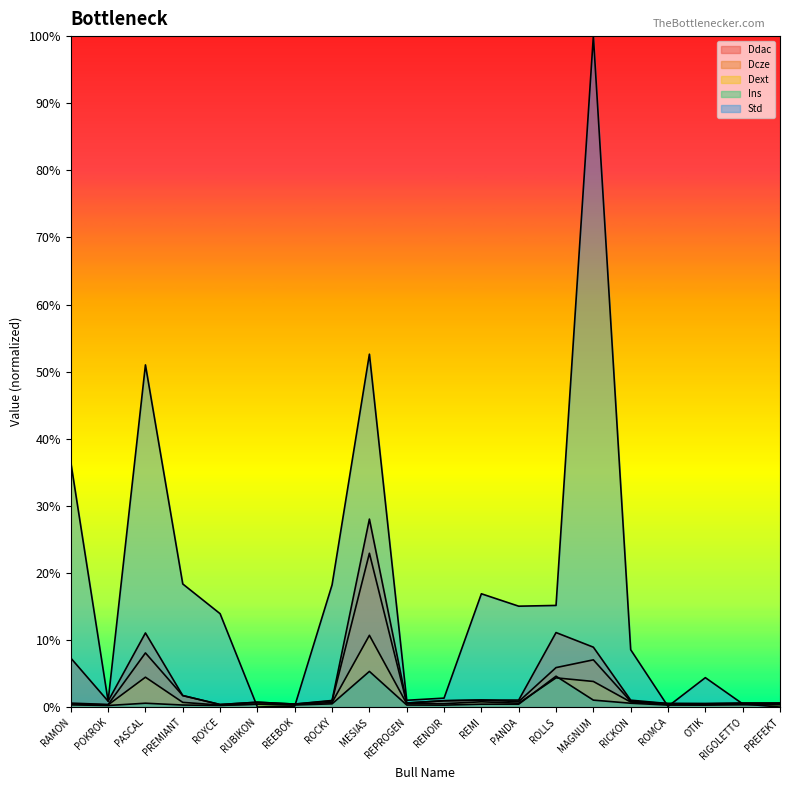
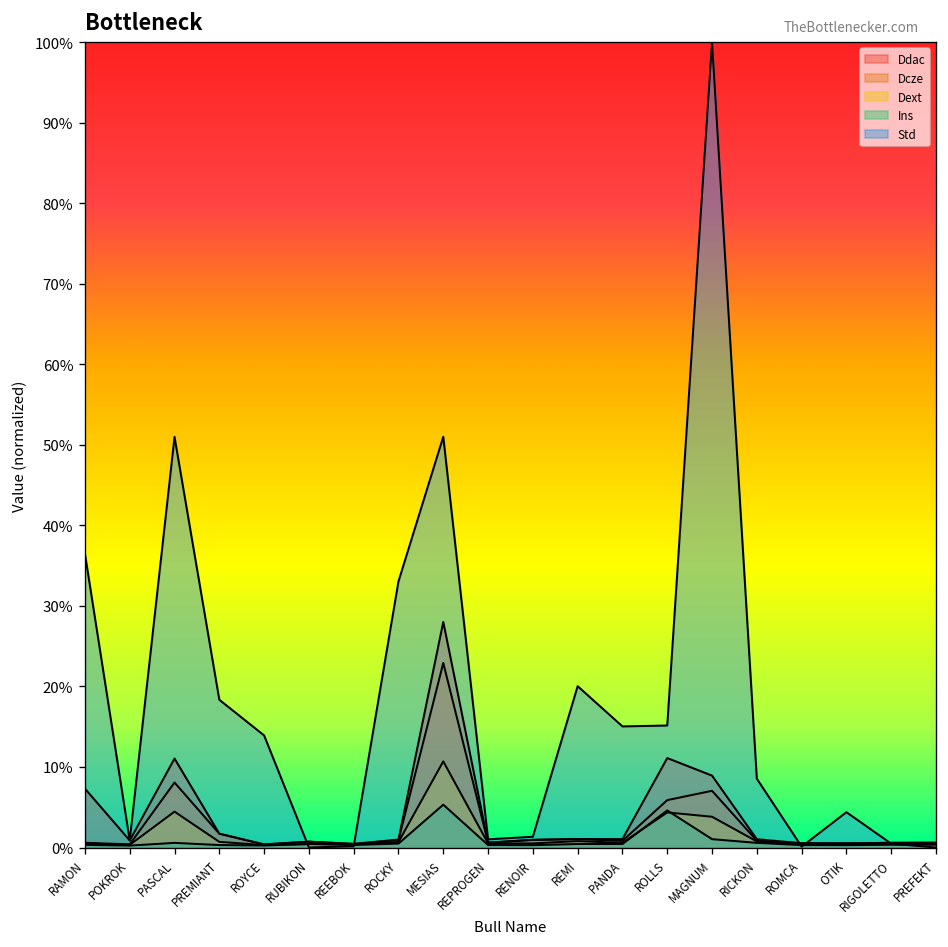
  {
    "Ins": {
      "PASCAL": "1%",
      "PREMIANT": "0%",
      "MESIAS": "5%",
      "MAGNUM": "1%"
    },
    "Std": {
      "RAMON": "36%",
      "PASCAL": "51%",
      "PREMIANT": "18%",
      "ROYCE": "14%",
      "RUBIKON": "0%",
-     "ROCKY": "18%",
-     "MESIAS": "53%",
+     "ROCKY": "33%",
+     "MESIAS": "51%",
      "REPROGEN": "1%",
      "RENOIR": "1%",
-     "REMI": "17%",
+     "REMI": "20%",
      "PANDA": "15%",
      "ROLLS": "15%",
      "MAGNUM": "100%",
      "RICKON": "9%",
      "OTIK": "4%"
    }
  }
